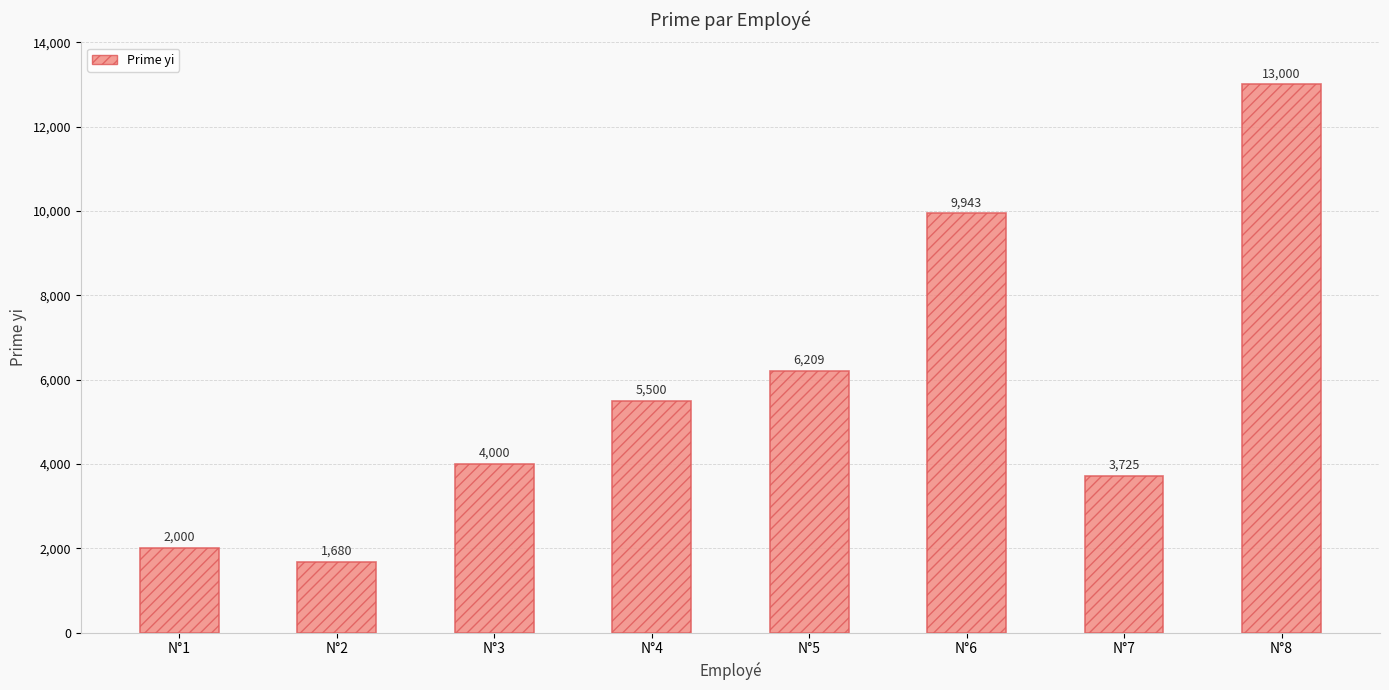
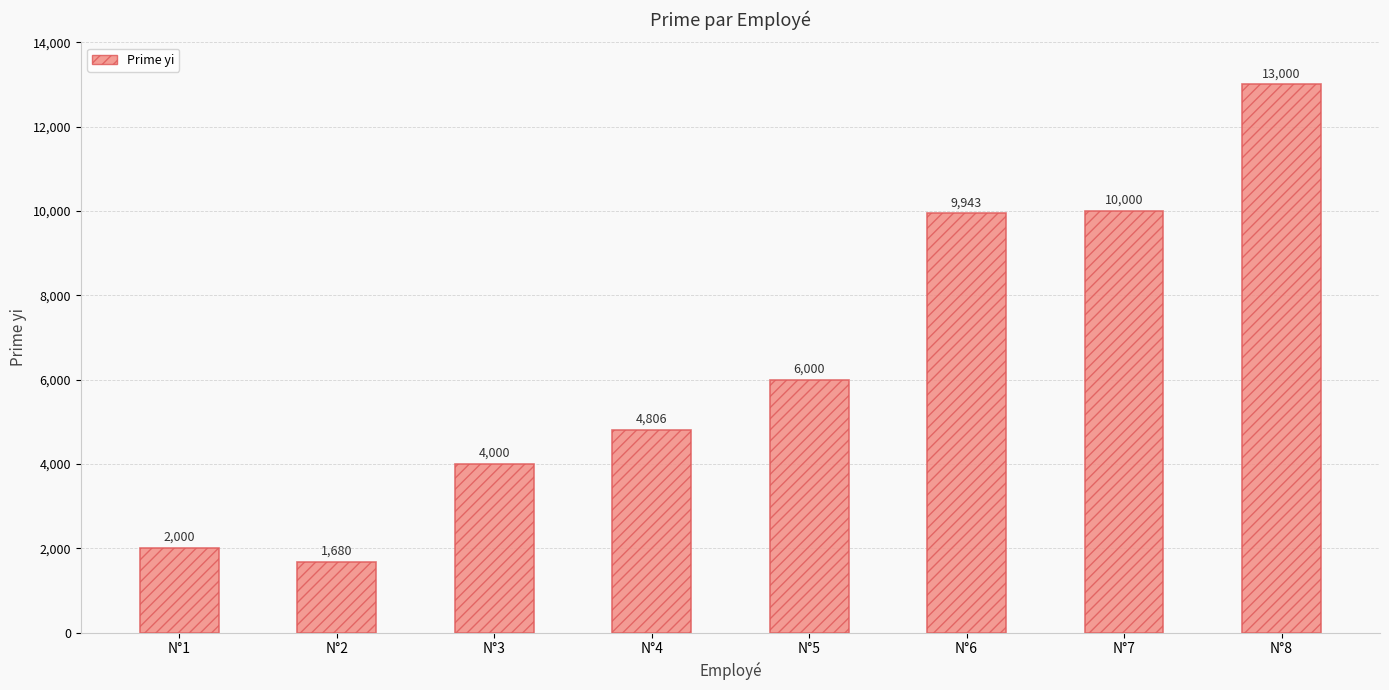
  {
    "N°1": "2,000",
    "N°2": "1,680",
    "N°3": "4,000",
-   "N°4": "5,500",
-   "N°5": "6,209",
+   "N°4": "4,806",
+   "N°5": "6,000",
    "N°6": "9,943",
-   "N°7": "3,725",
+   "N°7": "10,000",
    "N°8": "13,000"
  }
